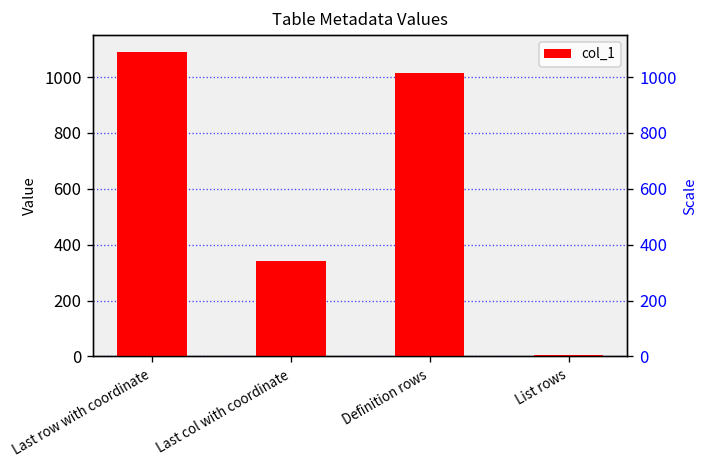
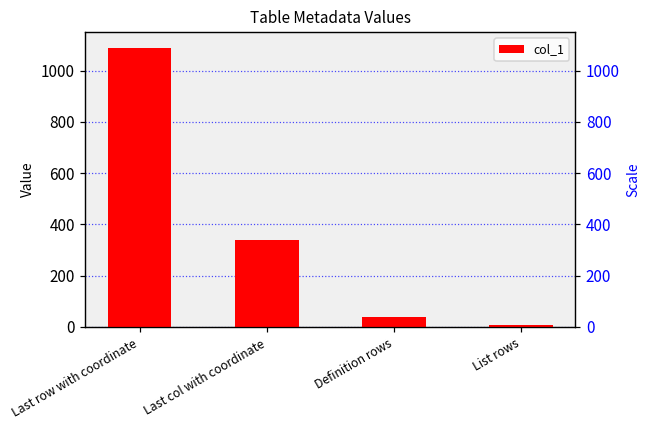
  {
    "Last row with coordinate": 1090,
    "Last col with coordinate": 340,
-   "Definition rows": 1020
+   "Definition rows": 40
  }
